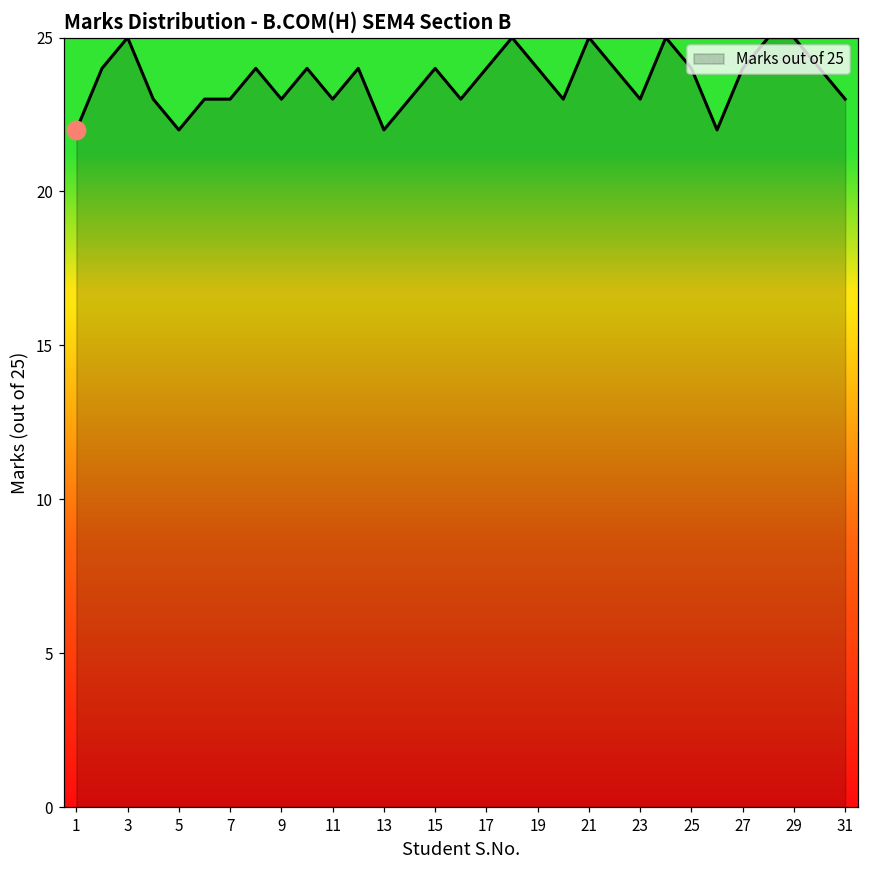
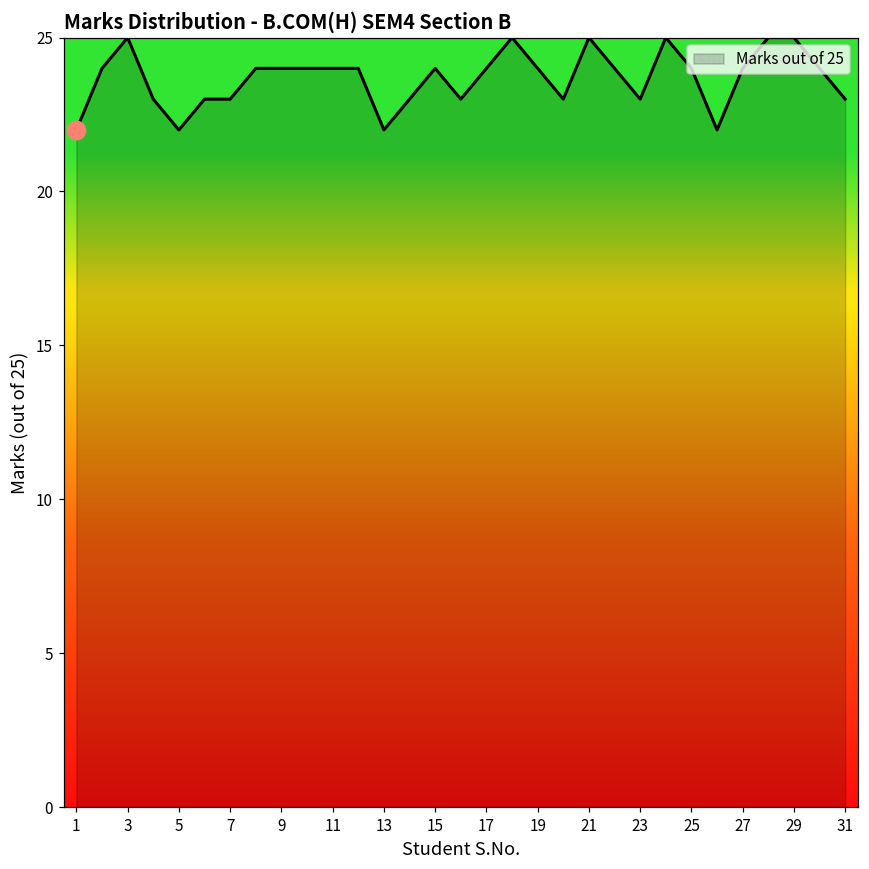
  {
    "Marks out of 25": {
      "3": 25,
      "5": 22,
      "7": 23,
-     "9": 23,
-     "11": 23,
+     "9": 24,
+     "11": 24,
      "13": 22,
      "15": 24,
      "17": 24,
      "19": 24,
      "21": 25,
      "23": 23,
      "29": 25,
      "31": 23
    }
  }
